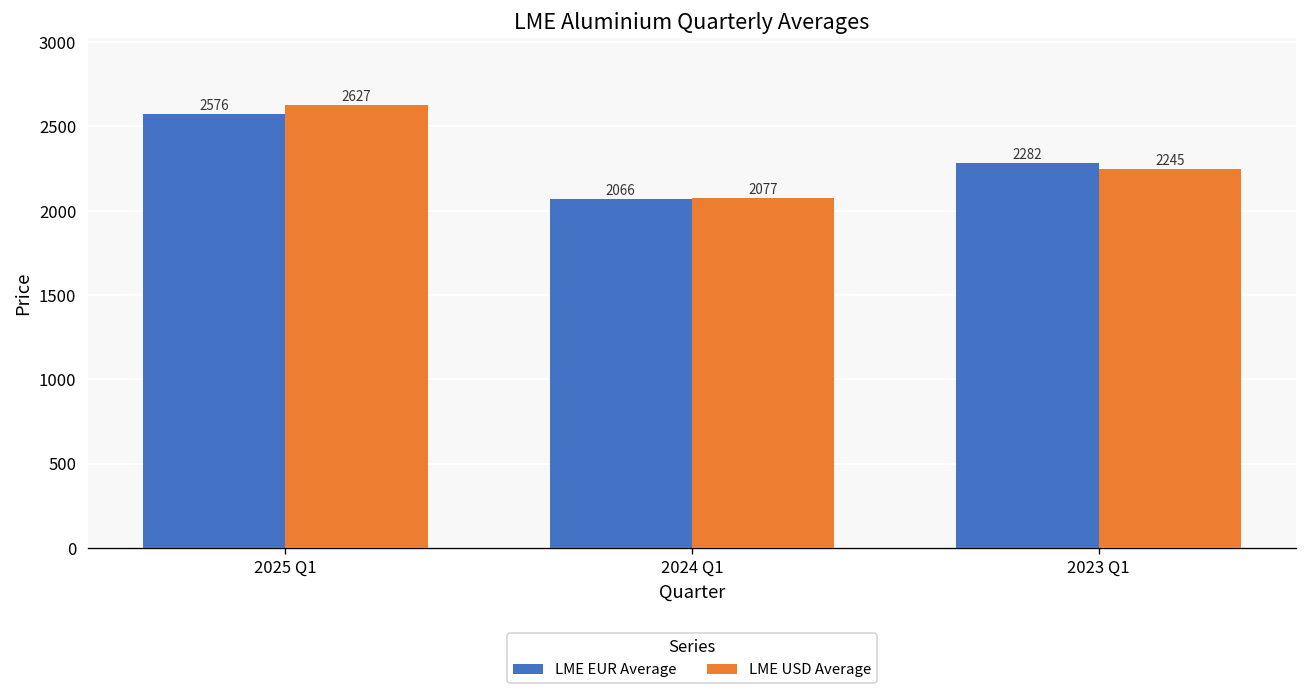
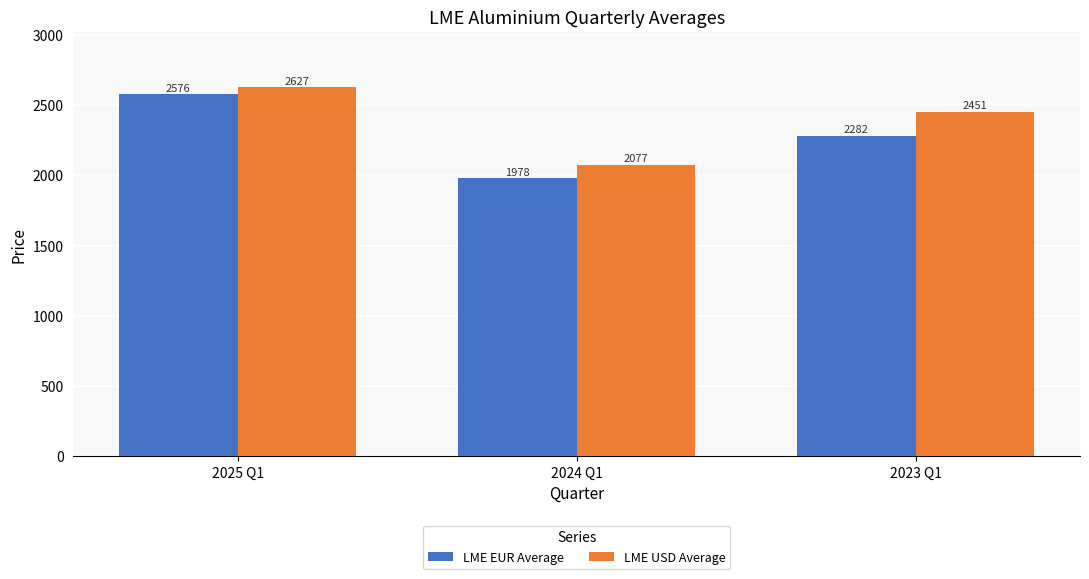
  {
    "LME EUR Average": {
      "2025 Q1": 2576,
-     "2024 Q1": 2066,
+     "2024 Q1": 1978,
      "2023 Q1": 2282
    },
    "LME USD Average": {
      "2025 Q1": 2627,
      "2024 Q1": 2077,
-     "2023 Q1": 2245
+     "2023 Q1": 2451
    }
  }
